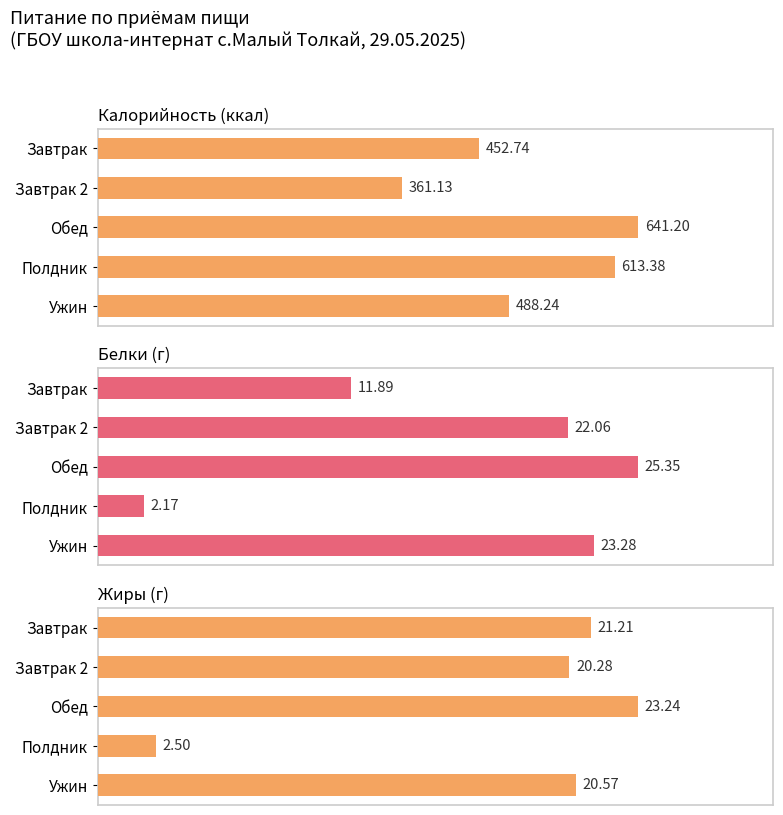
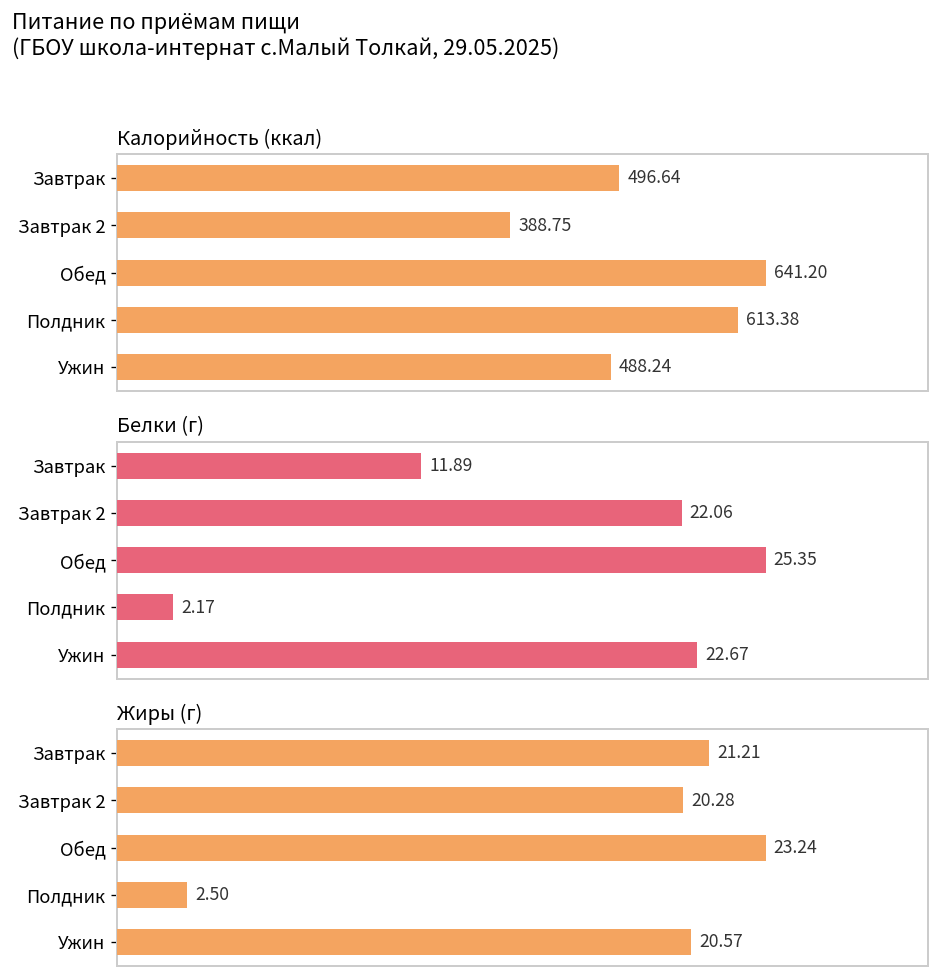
  {
    "Калорийность (ккал)": {
-     "Завтрак": 452.74,
-     "Завтрак 2": 361.13,
+     "Завтрак": 496.64,
+     "Завтрак 2": 388.75,
      "Обед": 641.20,
      "Полдник": 613.38,
      "Ужин": 488.24
    },
    "Белки (г)": {
      "Завтрак": 11.89,
      "Завтрак 2": 22.06,
      "Обед": 25.35,
      "Полдник": 2.17,
-     "Ужин": 23.28
+     "Ужин": 22.67
    },
    "Жиры (г)": {
      "Завтрак": 21.21,
      "Завтрак 2": 20.28,
      "Обед": 23.24,
      "Полдник": 2.50,
      "Ужин": 20.57
    }
  }
